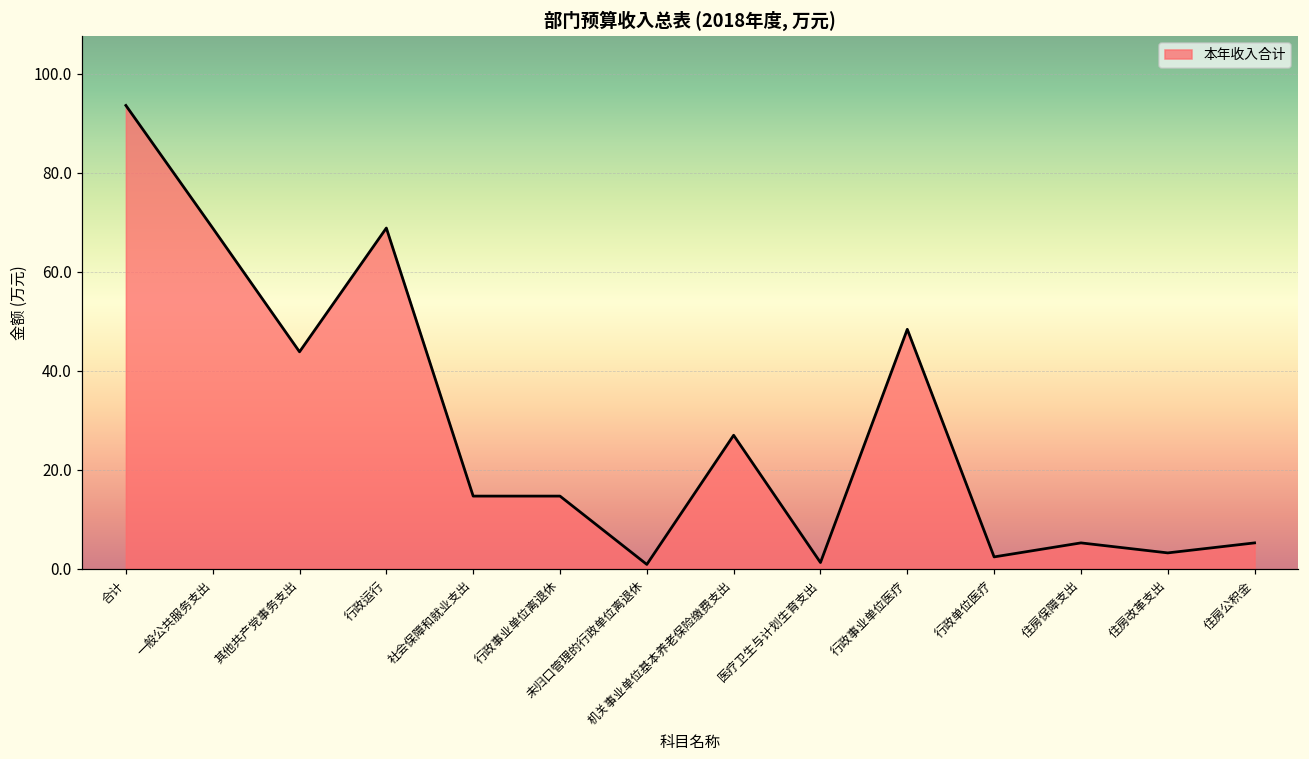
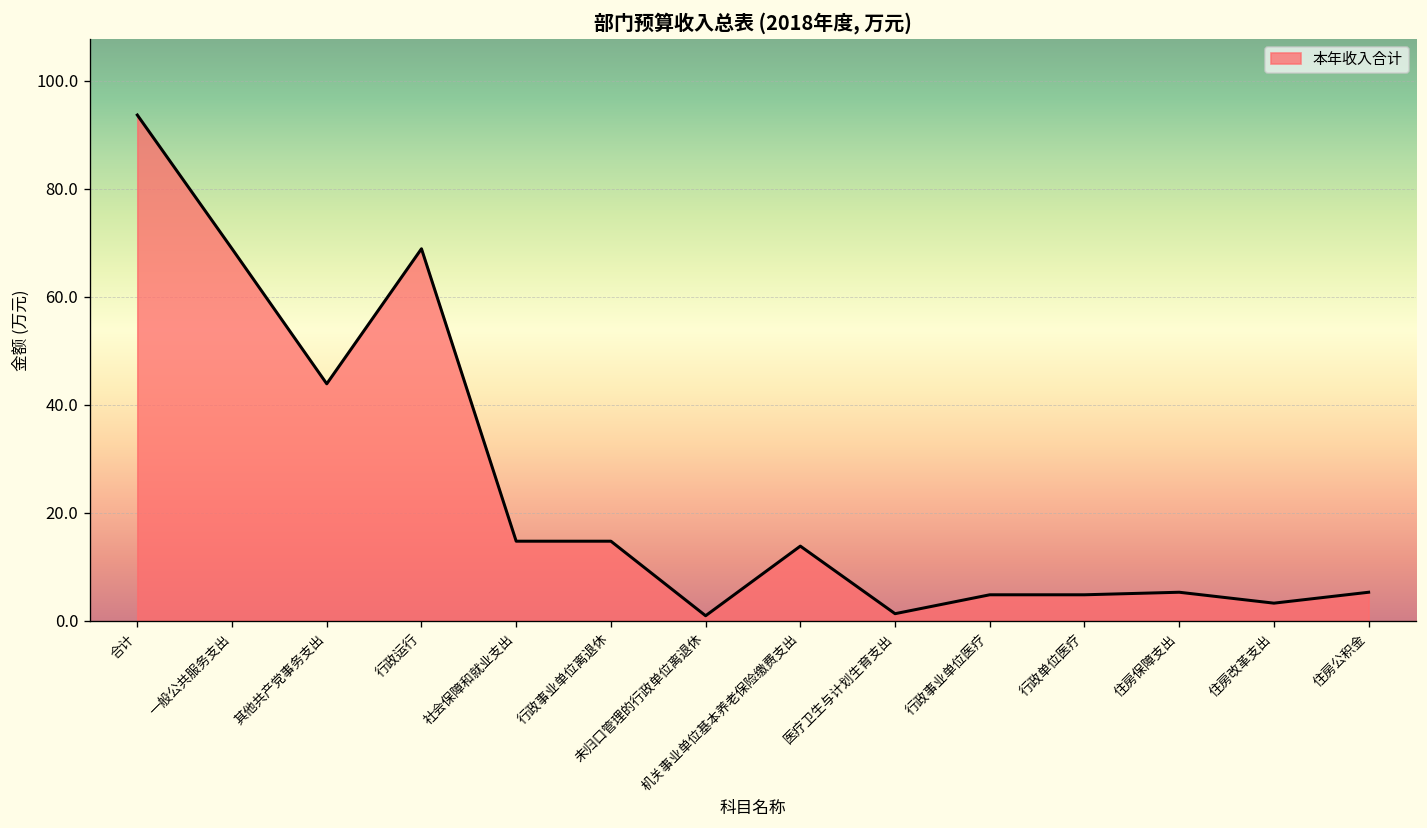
  {
    "合计": 94,
    "一般公共服务支出": 69,
    "其他共产党事务支出": 44,
    "行政运行": 69,
    "社会保障和就业支出": 15,
    "行政事业单位离退休": 15,
    "未归口管理的行政单位离退休": 1,
-   "机关事业单位基本养老保险缴费支出": 27,
+   "机关事业单位基本养老保险缴费支出": 14,
    "医疗卫生与计划生育支出": 1,
-   "行政事业单位医疗": 48,
-   "行政单位医疗": 2,
+   "行政事业单位医疗": 5,
+   "行政单位医疗": 5,
    "住房保障支出": 5,
    "住房改革支出": 3,
    "住房公积金": 5
  }
